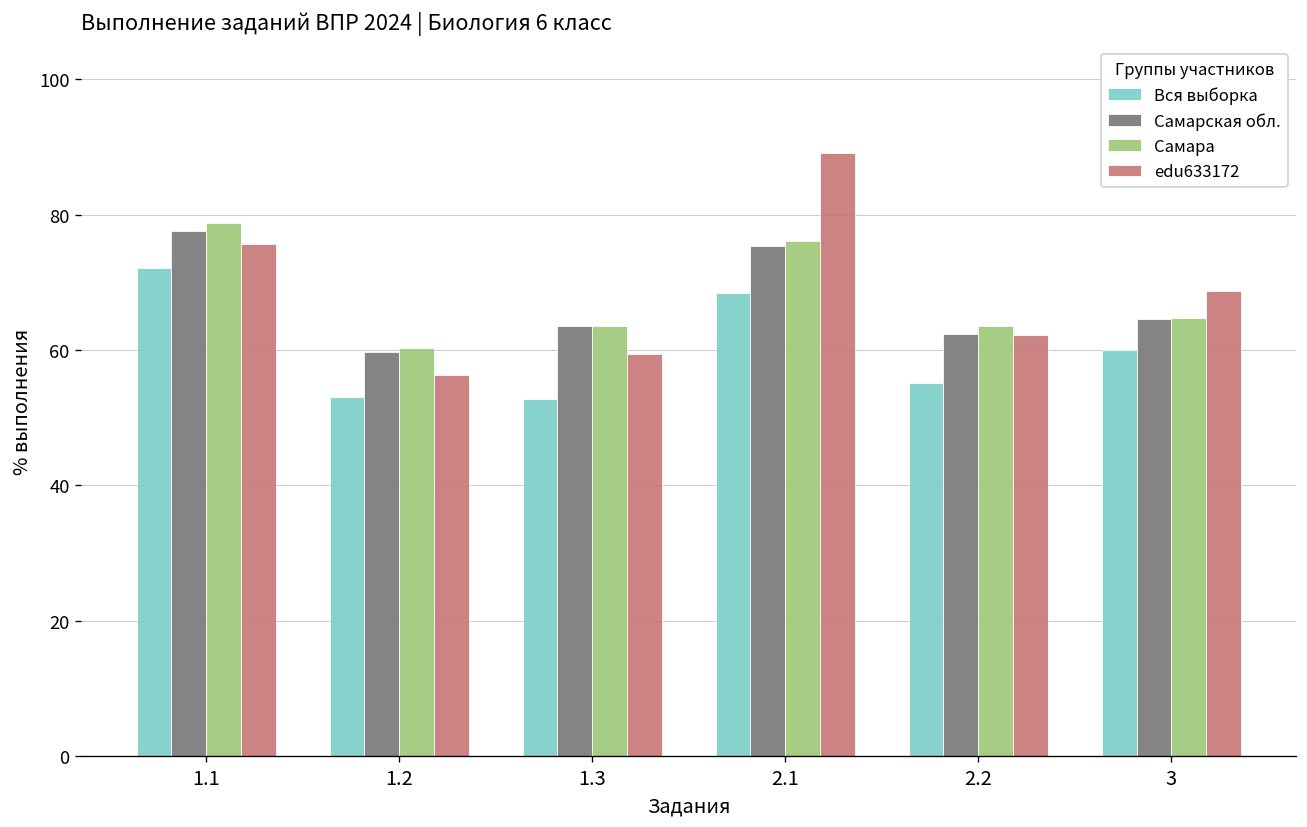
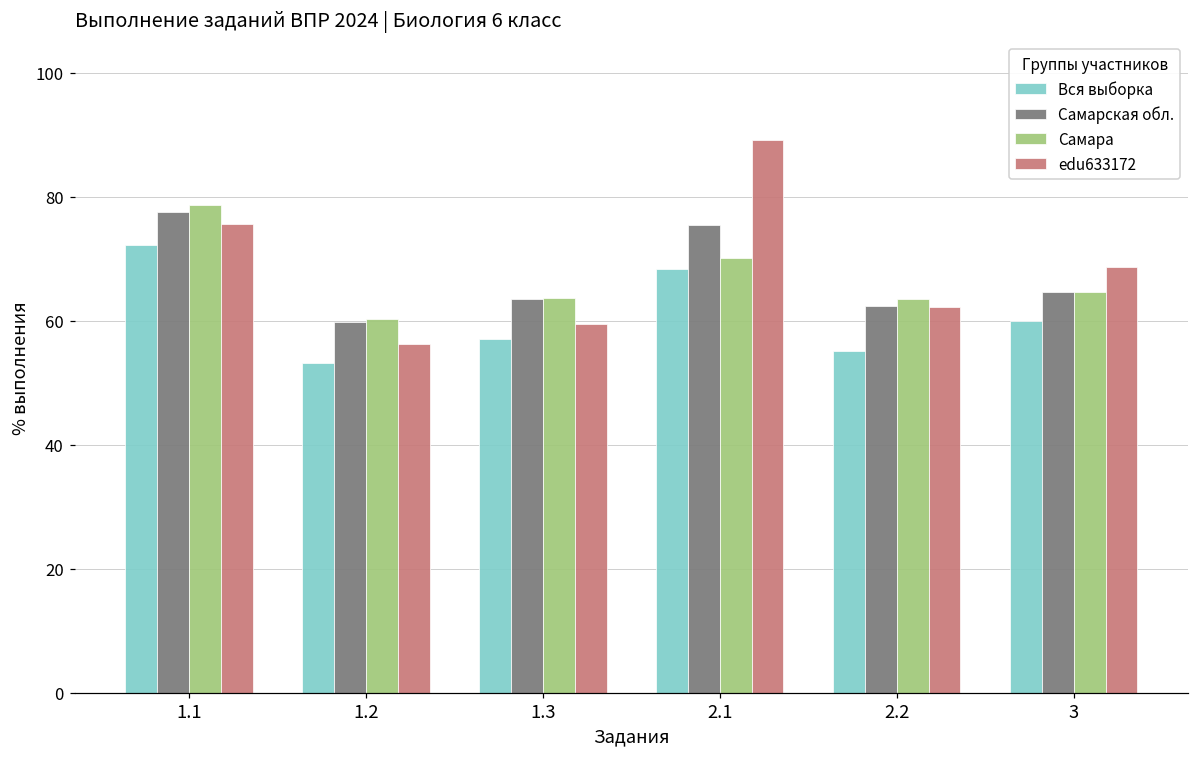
  {
    "Вся выборка": {
      "1.1": 72,
      "1.2": 53,
-     "1.3": 53,
+     "1.3": 57,
      "2.1": 68,
      "2.2": 55,
      "3": 60
    },
    "Самарская обл.": {
      "1.1": 78,
      "1.2": 60,
      "1.3": 64,
      "2.1": 75,
      "2.2": 62,
      "3": 65
    },
    "Самара": {
      "1.1": 79,
      "1.2": 60,
      "1.3": 64,
-     "2.1": 76,
+     "2.1": 70,
      "2.2": 64,
      "3": 65
    },
    "edu633172": {
      "1.1": 76,
      "1.2": 56,
      "1.3": 59,
      "2.1": 89,
      "2.2": 62,
      "3": 69
    }
  }
